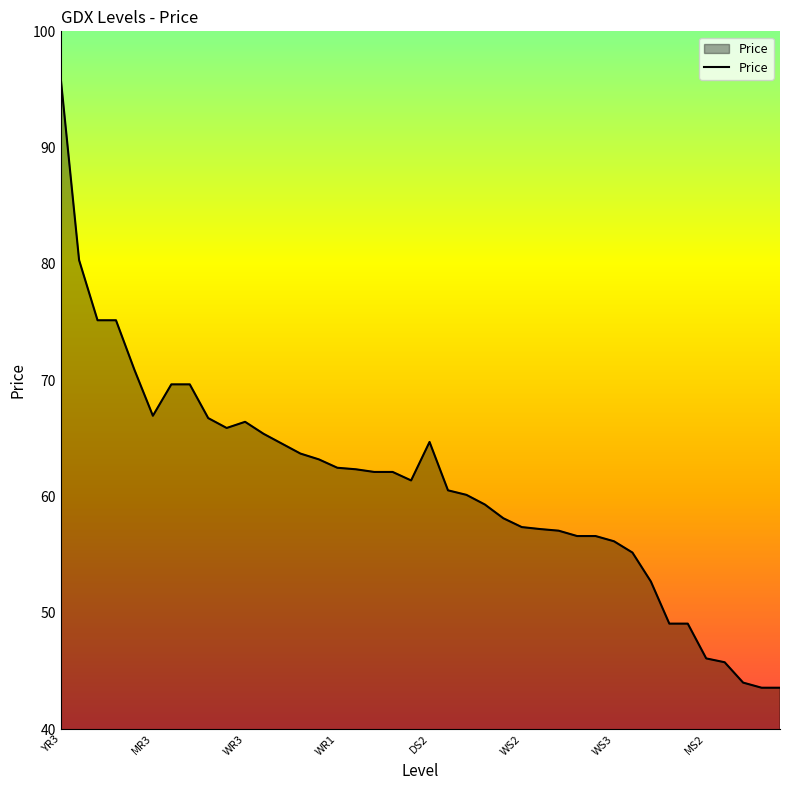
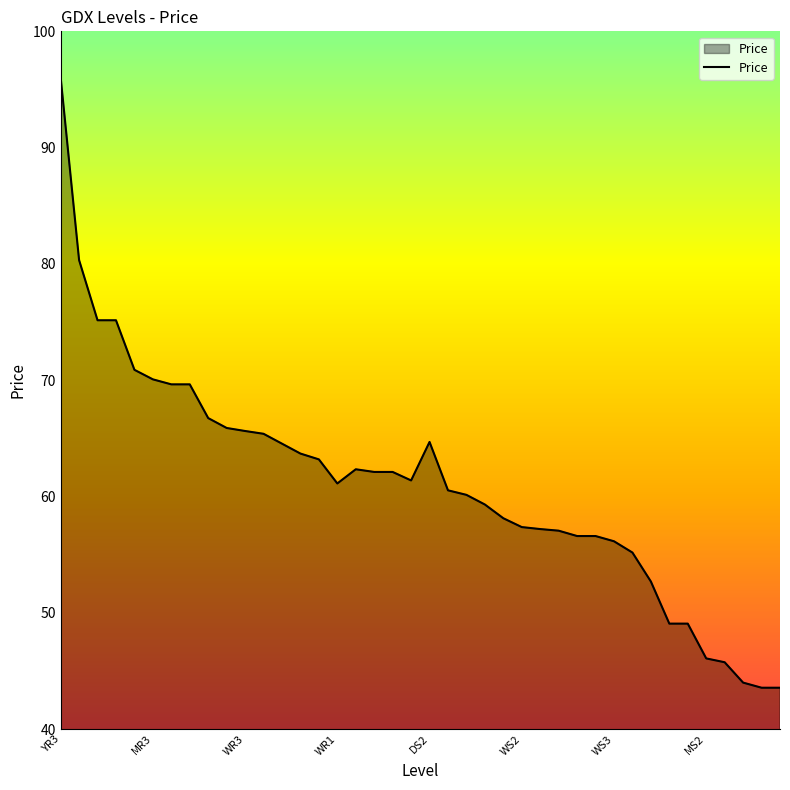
  {
    "Price": {
-     "MR3": 67.0,
-     "WR3": 66.4,
-     "WR1": 62.5,
+     "MR3": 70.1,
+     "WR3": 65.6,
+     "WR1": 61.1,
      "DS2": 64.7,
      "WS2": 57.4,
      "WS3": 56.2,
      "MS2": 46.1
    }
  }
